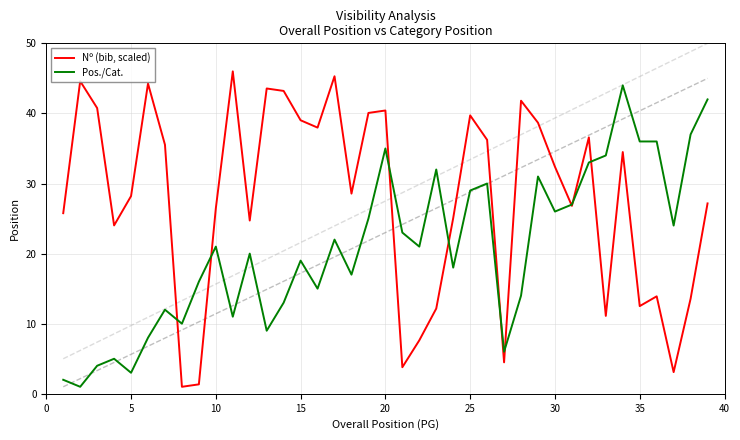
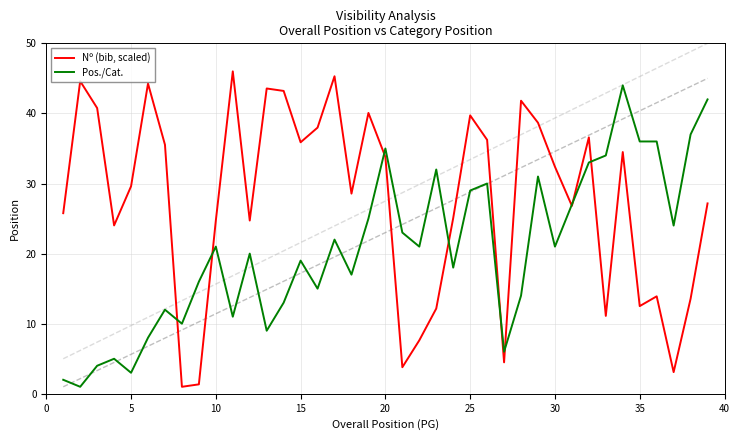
  {
    "Nº (bib, scaled)": {
-     "5": 28,
-     "10": 26,
-     "15": 39,
-     "20": 40,
+     "5": 30,
+     "10": 25,
+     "15": 36,
+     "20": 34,
      "25": 40,
      "30": 32,
      "35": 13
    },
    "Pos./Cat.": {
      "5": 3,
      "10": 21,
      "15": 19,
      "20": 35,
-     "30": 26,
+     "30": 21,
      "35": 36
    }
  }
